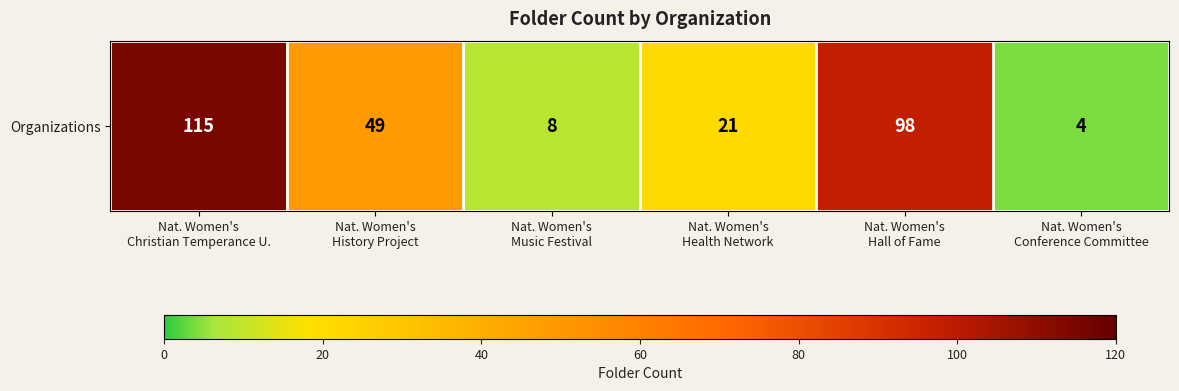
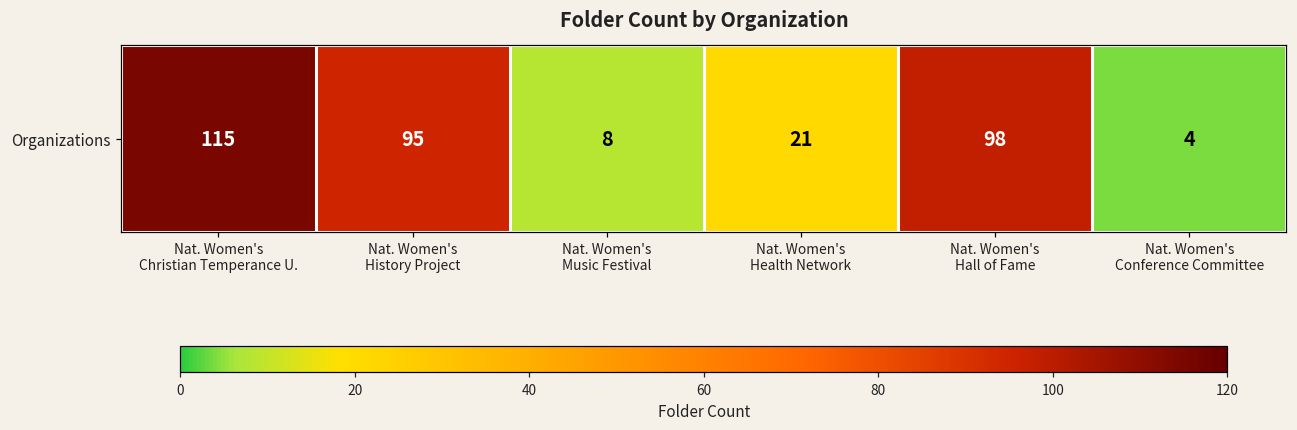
  {
    "Organizations": {
      "Nat. Women's Christian Temperance U.": 115,
-     "Nat. Women's History Project": 49,
+     "Nat. Women's History Project": 95,
      "Nat. Women's Music Festival": 8,
      "Nat. Women's Health Network": 21,
      "Nat. Women's Hall of Fame": 98,
      "Nat. Women's Conference Committee": 4
    }
  }
